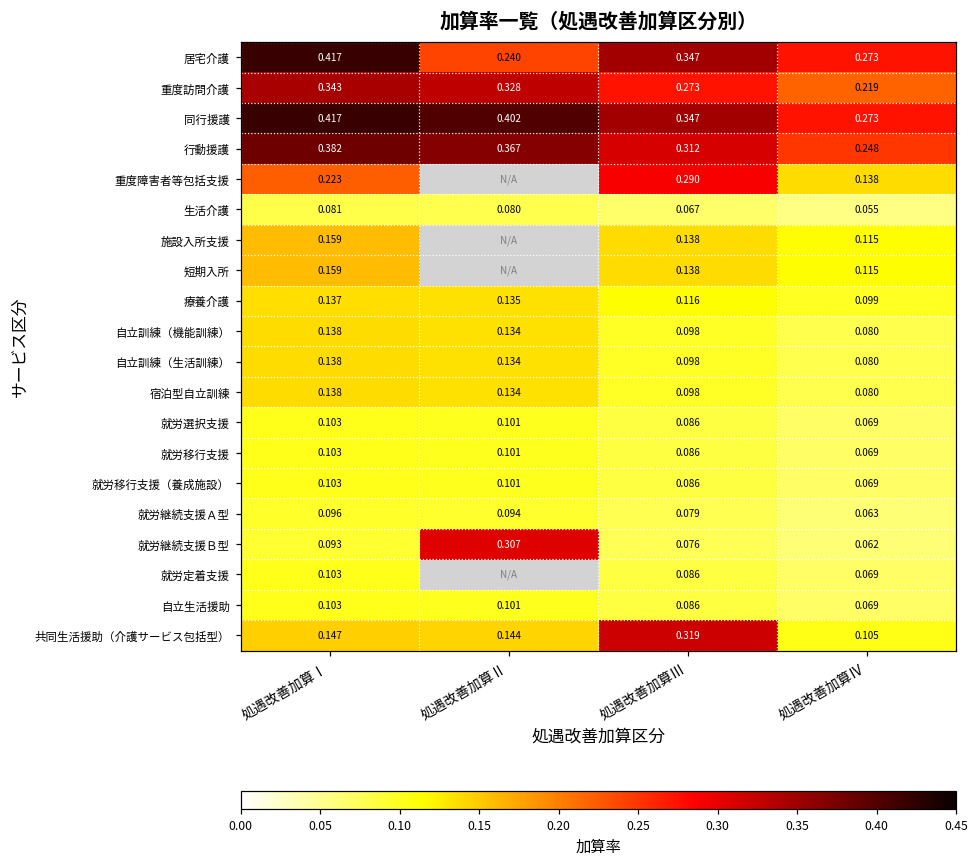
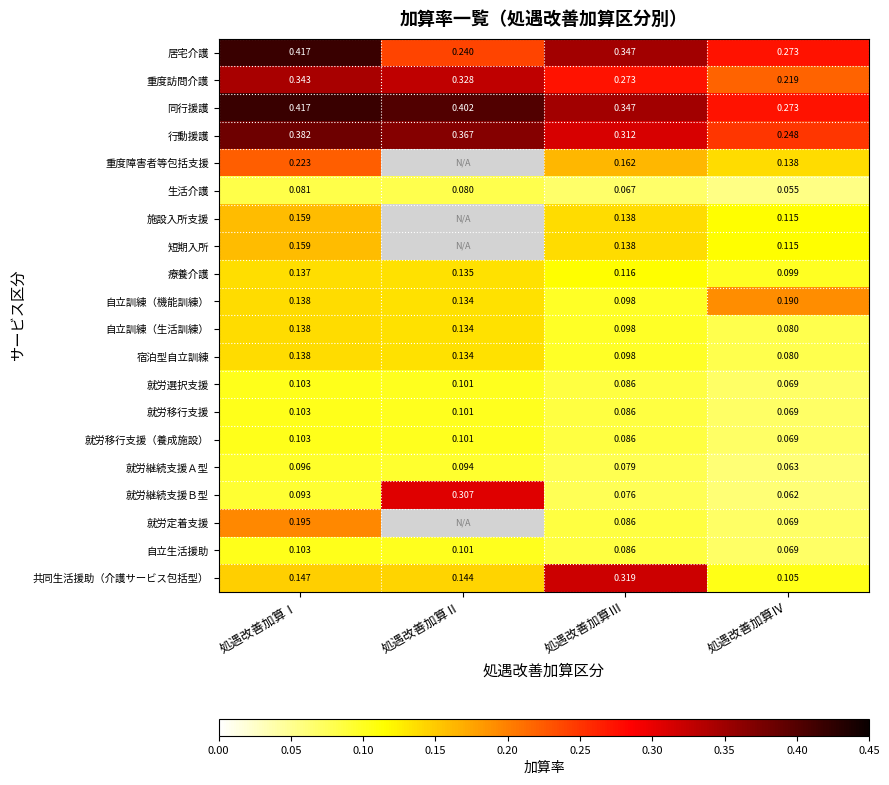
  {
    "居宅介護": {
      "処遇改善加算Ⅰ": 0.417,
      "処遇改善加算Ⅱ": 0.240,
      "処遇改善加算Ⅲ": 0.347,
      "処遇改善加算Ⅳ": 0.273
    },
    "重度訪問介護": {
      "処遇改善加算Ⅰ": 0.343,
      "処遇改善加算Ⅱ": 0.328,
      "処遇改善加算Ⅲ": 0.273,
      "処遇改善加算Ⅳ": 0.219
    },
    "同行援護": {
      "処遇改善加算Ⅰ": 0.417,
      "処遇改善加算Ⅱ": 0.402,
      "処遇改善加算Ⅲ": 0.347,
      "処遇改善加算Ⅳ": 0.273
    },
    "行動援護": {
      "処遇改善加算Ⅰ": 0.382,
      "処遇改善加算Ⅱ": 0.367,
      "処遇改善加算Ⅲ": 0.312,
      "処遇改善加算Ⅳ": 0.248
    },
    "重度障害者等包括支援": {
      "処遇改善加算Ⅰ": 0.223,
-     "処遇改善加算Ⅲ": 0.290,
+     "処遇改善加算Ⅲ": 0.162,
      "処遇改善加算Ⅳ": 0.138
    },
    "生活介護": {
      "処遇改善加算Ⅰ": 0.081,
      "処遇改善加算Ⅱ": 0.080,
      "処遇改善加算Ⅲ": 0.067,
      "処遇改善加算Ⅳ": 0.055
    },
    "施設入所支援": {
      "処遇改善加算Ⅰ": 0.159,
      "処遇改善加算Ⅲ": 0.138,
      "処遇改善加算Ⅳ": 0.115
    },
    "短期入所": {
      "処遇改善加算Ⅰ": 0.159,
      "処遇改善加算Ⅲ": 0.138,
      "処遇改善加算Ⅳ": 0.115
    },
    "療養介護": {
      "処遇改善加算Ⅰ": 0.137,
      "処遇改善加算Ⅱ": 0.135,
      "処遇改善加算Ⅲ": 0.116,
      "処遇改善加算Ⅳ": 0.099
    },
    "自立訓練（機能訓練）": {
      "処遇改善加算Ⅰ": 0.138,
      "処遇改善加算Ⅱ": 0.134,
      "処遇改善加算Ⅲ": 0.098,
-     "処遇改善加算Ⅳ": 0.080
+     "処遇改善加算Ⅳ": 0.190
    },
    "自立訓練（生活訓練）": {
      "処遇改善加算Ⅰ": 0.138,
      "処遇改善加算Ⅱ": 0.134,
      "処遇改善加算Ⅲ": 0.098,
      "処遇改善加算Ⅳ": 0.080
    },
    "宿泊型自立訓練": {
      "処遇改善加算Ⅰ": 0.138,
      "処遇改善加算Ⅱ": 0.134,
      "処遇改善加算Ⅲ": 0.098,
      "処遇改善加算Ⅳ": 0.080
    },
    "就労選択支援": {
      "処遇改善加算Ⅰ": 0.103,
      "処遇改善加算Ⅱ": 0.101,
      "処遇改善加算Ⅲ": 0.086,
      "処遇改善加算Ⅳ": 0.069
    },
    "就労移行支援": {
      "処遇改善加算Ⅰ": 0.103,
      "処遇改善加算Ⅱ": 0.101,
      "処遇改善加算Ⅲ": 0.086,
      "処遇改善加算Ⅳ": 0.069
    },
    "就労移行支援（養成施設）": {
      "処遇改善加算Ⅰ": 0.103,
      "処遇改善加算Ⅱ": 0.101,
      "処遇改善加算Ⅲ": 0.086,
      "処遇改善加算Ⅳ": 0.069
    },
    "就労継続支援Ａ型": {
      "処遇改善加算Ⅰ": 0.096,
      "処遇改善加算Ⅱ": 0.094,
      "処遇改善加算Ⅲ": 0.079,
      "処遇改善加算Ⅳ": 0.063
    },
    "就労継続支援Ｂ型": {
      "処遇改善加算Ⅰ": 0.093,
      "処遇改善加算Ⅱ": 0.307,
      "処遇改善加算Ⅲ": 0.076,
      "処遇改善加算Ⅳ": 0.062
    },
    "就労定着支援": {
-     "処遇改善加算Ⅰ": 0.103,
+     "処遇改善加算Ⅰ": 0.195,
      "処遇改善加算Ⅲ": 0.086,
      "処遇改善加算Ⅳ": 0.069
    },
    "自立生活援助": {
      "処遇改善加算Ⅰ": 0.103,
      "処遇改善加算Ⅱ": 0.101,
      "処遇改善加算Ⅲ": 0.086,
      "処遇改善加算Ⅳ": 0.069
    },
    "共同生活援助（介護サービス包括型）": {
      "処遇改善加算Ⅰ": 0.147,
      "処遇改善加算Ⅱ": 0.144,
      "処遇改善加算Ⅲ": 0.319,
      "処遇改善加算Ⅳ": 0.105
    }
  }
